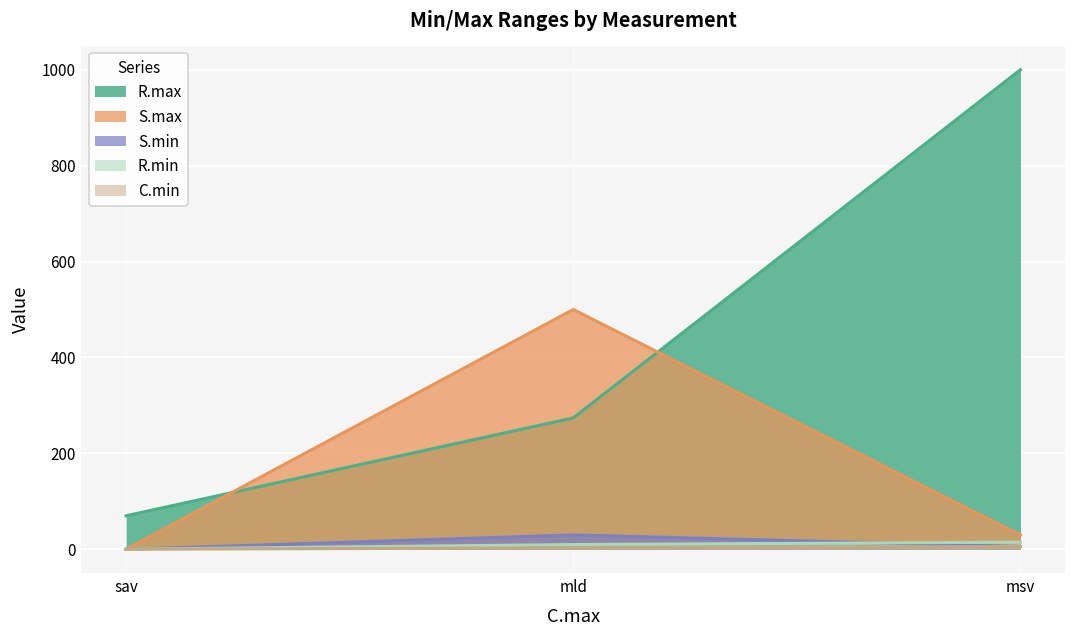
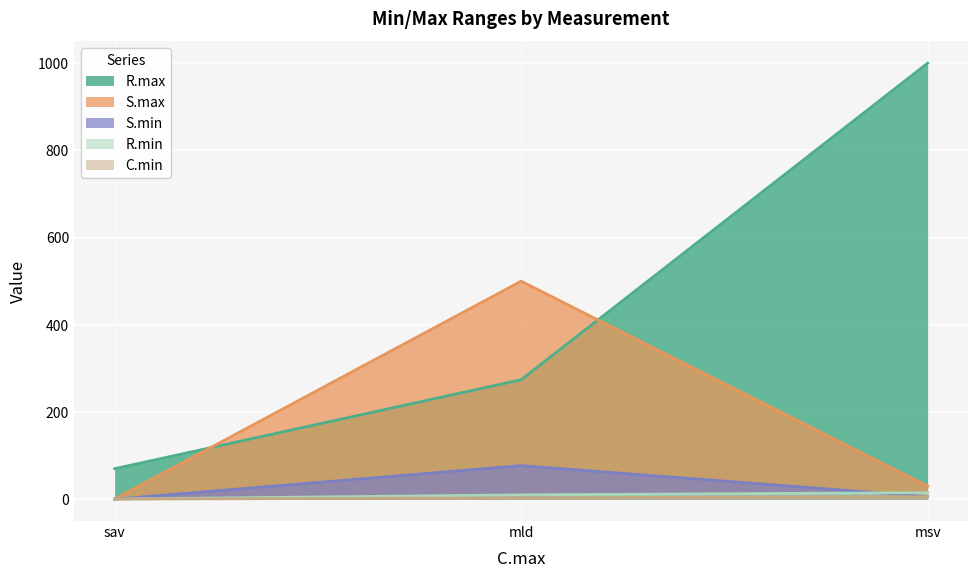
  {
    "R.max": {
      "sav": 70,
      "mld": 270,
      "msv": 1000
    },
    "S.min": {
-     "mld": 30
+     "mld": 80
    }
  }
